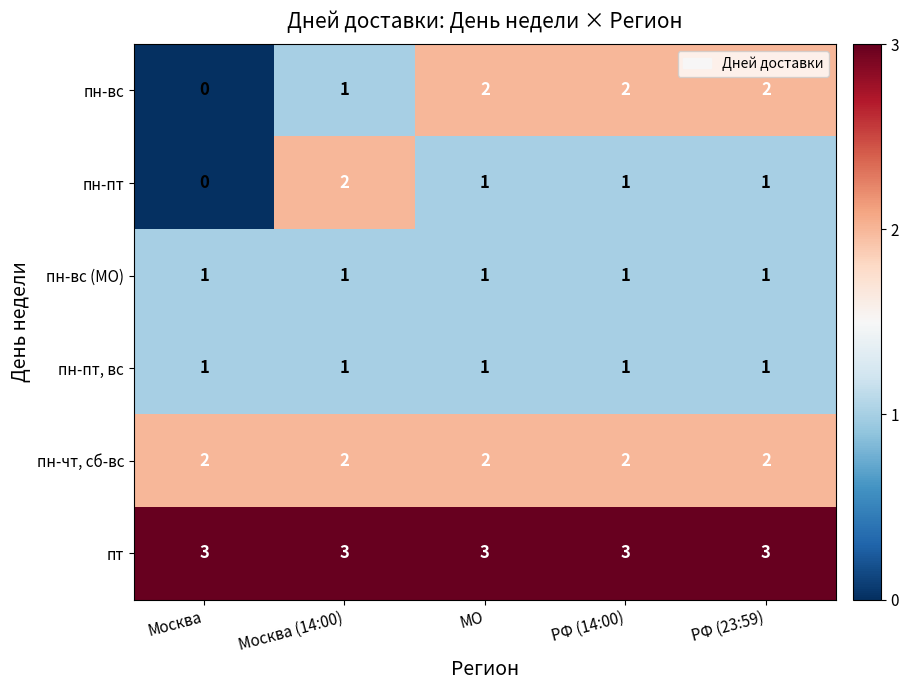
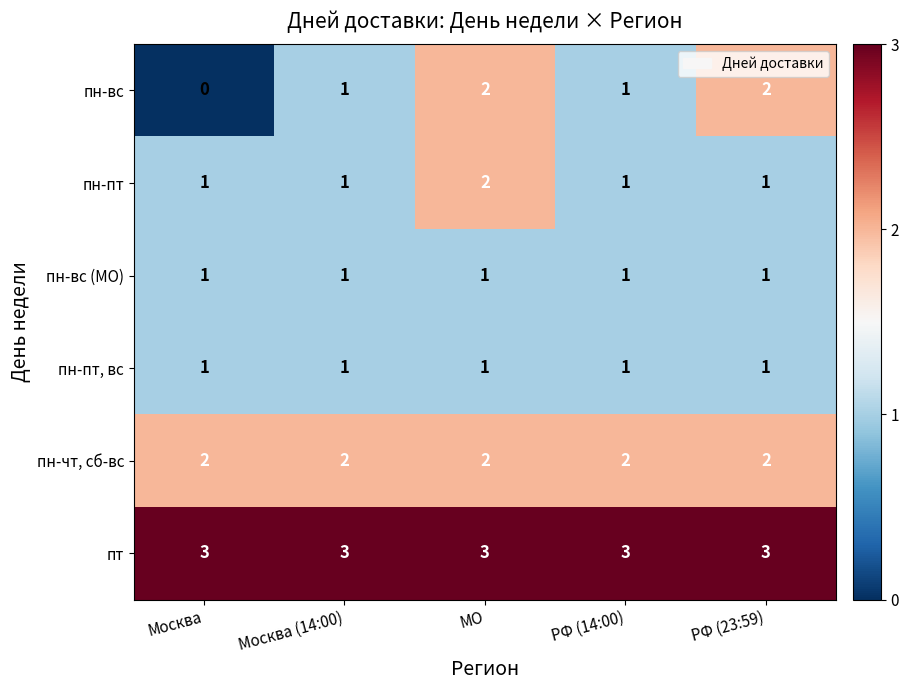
  {
    "пн-вс": {
      "Москва": 0,
      "Москва (14:00)": 1,
      "МO": 2,
-     "РФ (14:00)": 2,
+     "РФ (14:00)": 1,
      "РФ (23:59)": 2
    },
    "пн-пт": {
-     "Москва": 0,
-     "Москва (14:00)": 2,
-     "МO": 1,
+     "Москва": 1,
+     "Москва (14:00)": 1,
+     "МO": 2,
      "РФ (14:00)": 1,
      "РФ (23:59)": 1
    },
    "пн-вс (МО)": {
      "Москва": 1,
      "Москва (14:00)": 1,
      "МO": 1,
      "РФ (14:00)": 1,
      "РФ (23:59)": 1
    },
    "пн-пт, вс": {
      "Москва": 1,
      "Москва (14:00)": 1,
      "МO": 1,
      "РФ (14:00)": 1,
      "РФ (23:59)": 1
    },
    "пн-чт, сб-вс": {
      "Москва": 2,
      "Москва (14:00)": 2,
      "МO": 2,
      "РФ (14:00)": 2,
      "РФ (23:59)": 2
    },
    "пт": {
      "Москва": 3,
      "Москва (14:00)": 3,
      "МO": 3,
      "РФ (14:00)": 3,
      "РФ (23:59)": 3
    }
  }
